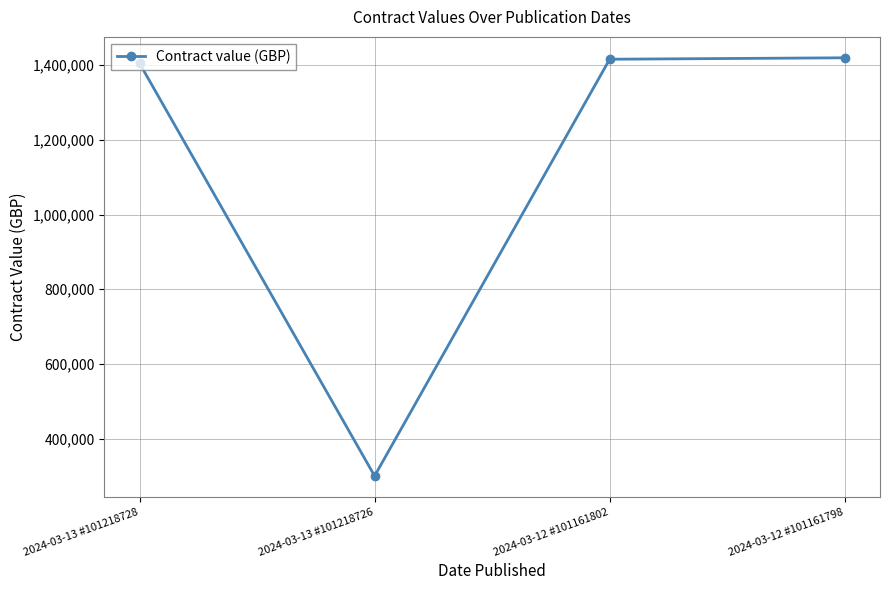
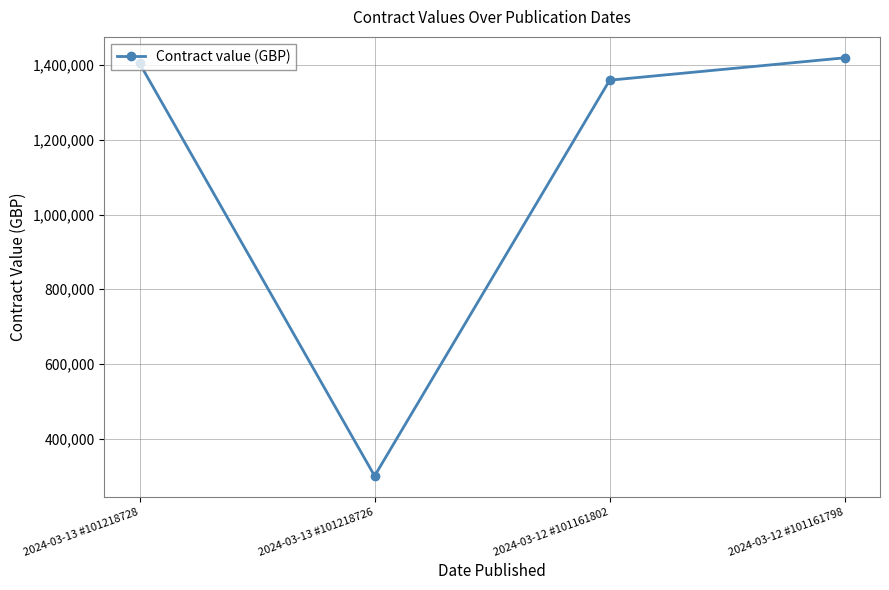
  {
    "2024-03-13 #101218726": "300,000",
-   "2024-03-12 #101161802": "1,420,000",
+   "2024-03-12 #101161802": "1,360,000",
    "2024-03-12 #101161798": "1,420,000"
  }
